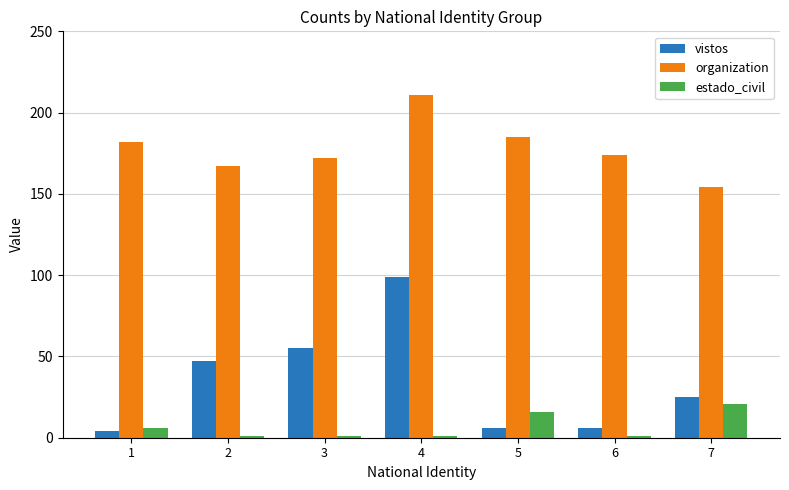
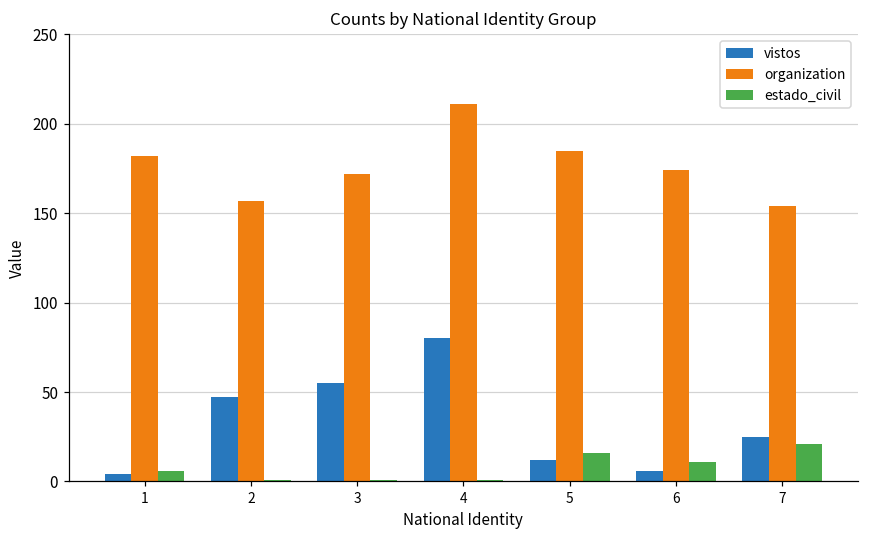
  {
    "vistos": {
      "1": 4,
      "2": 47,
      "3": 55,
-     "4": 99,
-     "5": 6,
+     "4": 80,
+     "5": 12,
      "6": 6,
      "7": 25
    },
    "organization": {
      "1": 182,
-     "2": 167,
+     "2": 157,
      "3": 172,
      "4": 211,
      "5": 185,
      "6": 174,
      "7": 154
    },
    "estado_civil": {
      "1": 6,
      "5": 16,
-     "6": 1,
+     "6": 11,
      "7": 21
    }
  }
